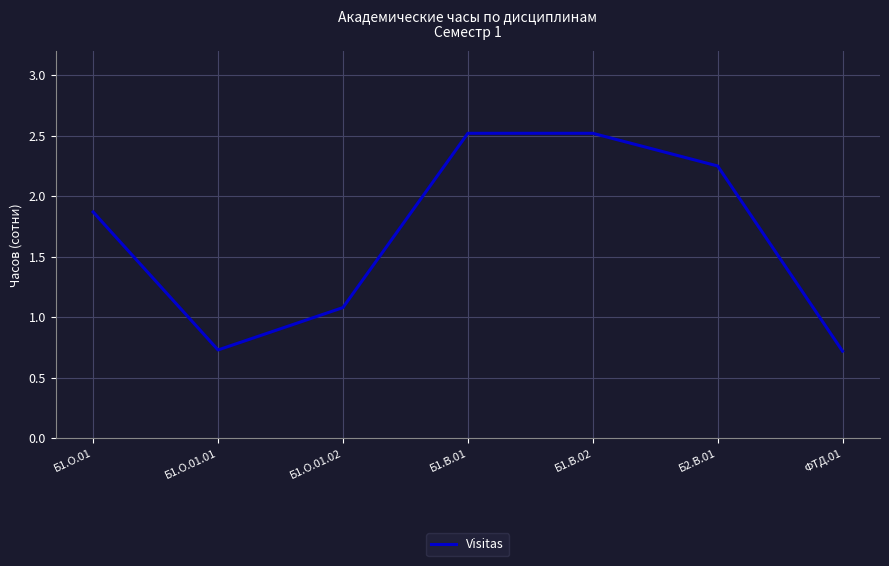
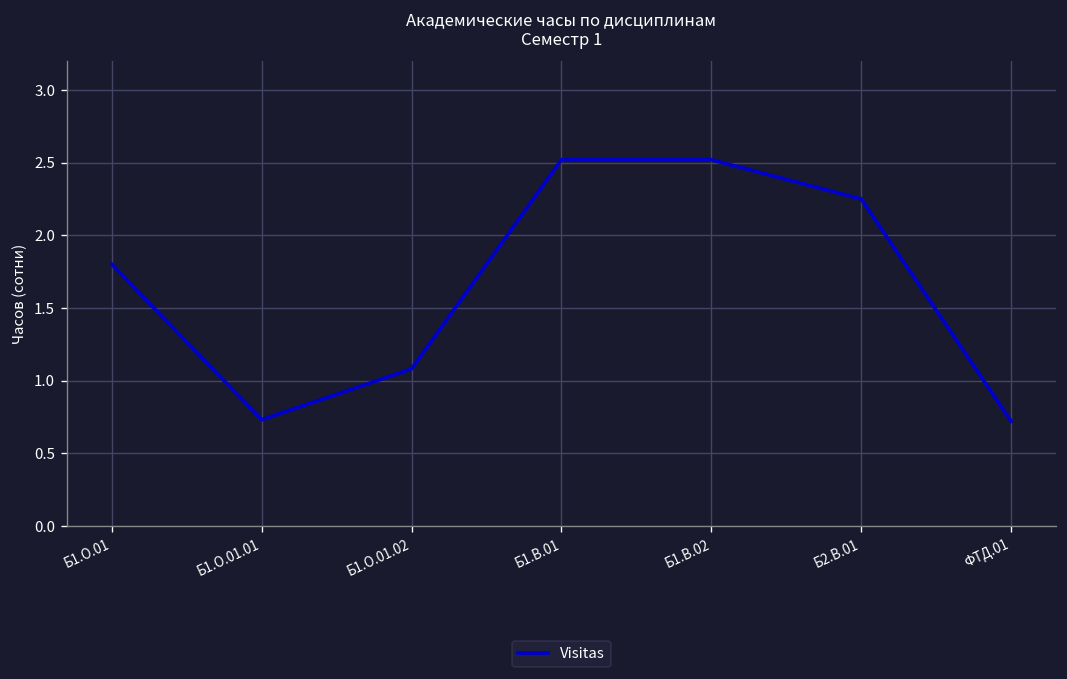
  {
-   "Б1.О.01": 1.87,
+   "Б1.О.01": 1.80,
    "Б1.О.01.01": 0.73,
    "Б1.О.01.02": 1.08,
    "Б1.В.01": 2.52,
    "Б1.В.02": 2.52,
    "Б2.В.01": 2.25,
    "ФТД.01": 0.72
  }
